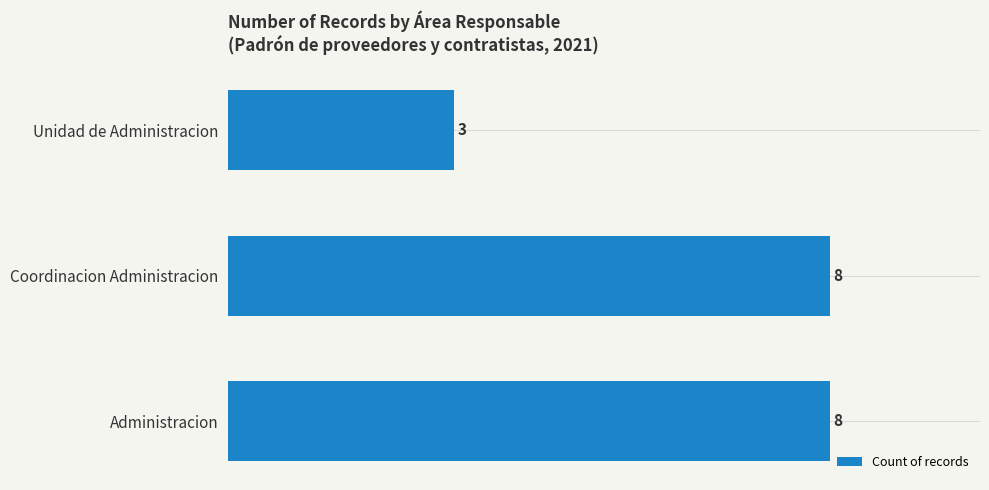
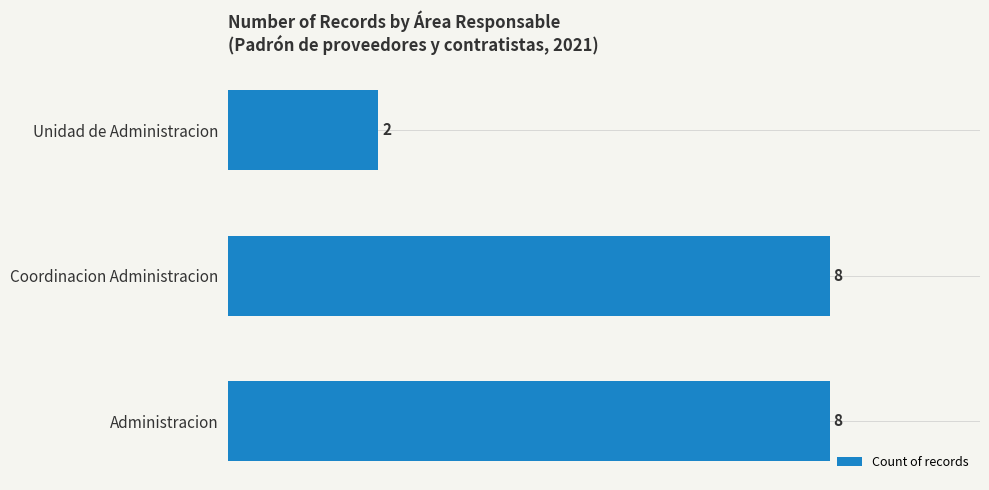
  {
-   "Unidad de Administracion": 3,
+   "Unidad de Administracion": 2,
    "Coordinacion Administracion": 8,
    "Administracion": 8
  }
